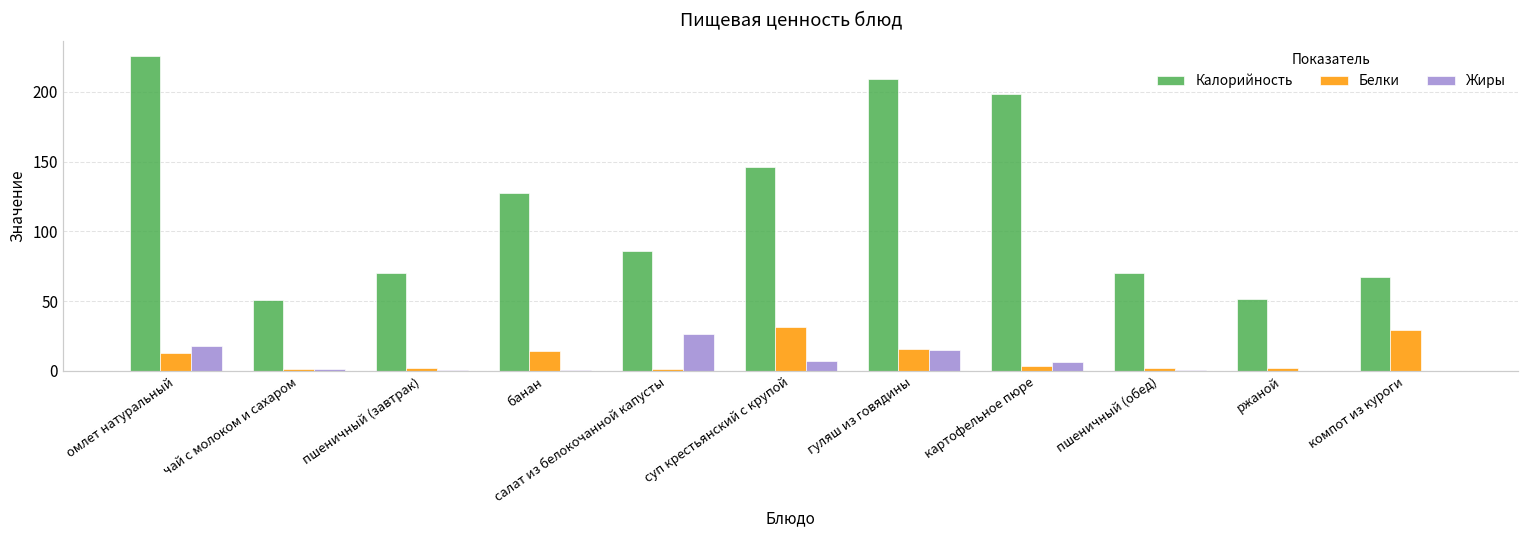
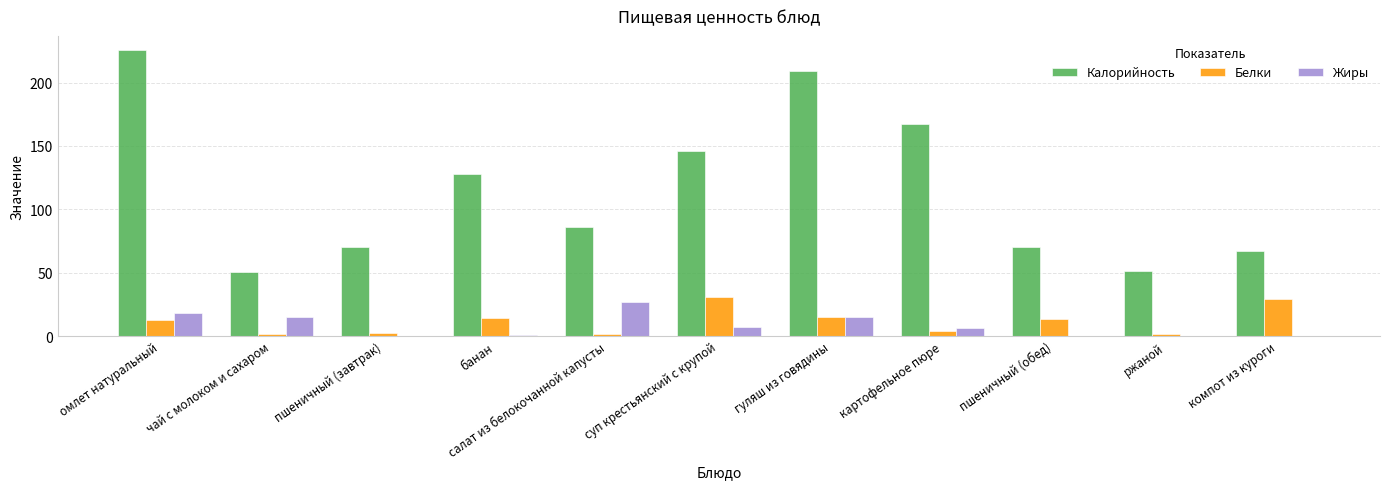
  {
    "Калорийность": {
      "омлет натуральный": 226,
      "чай с молоком и сахаром": 51,
      "пшеничный (завтрак)": 70,
      "банан": 128,
      "салат из белокочанной капусты": 86,
      "суп крестьянский с крупой": 146,
      "гуляш из говядины": 209,
-     "картофельное пюре": 198,
+     "картофельное пюре": 167,
      "пшеничный (обед)": 70,
      "ржаной": 51,
      "компот из куроги": 67
    },
    "Белки": {
      "омлет натуральный": 13,
      "пшеничный (завтрак)": 2,
      "банан": 14,
      "суп крестьянский с крупой": 31,
      "гуляш из говядины": 15,
      "картофельное пюре": 4,
-     "пшеничный (обед)": 2,
+     "пшеничный (обед)": 14,
      "ржаной": 2,
      "компот из куроги": 29
    },
    "Жиры": {
      "омлет натуральный": 18,
-     "чай с молоком и сахаром": 1,
+     "чай с молоком и сахаром": 15,
      "салат из белокочанной капусты": 27,
      "суп крестьянский с крупой": 7,
      "гуляш из говядины": 15,
      "картофельное пюре": 6,
      "ржаной": 0,
      "компот из куроги": 0
    }
  }
